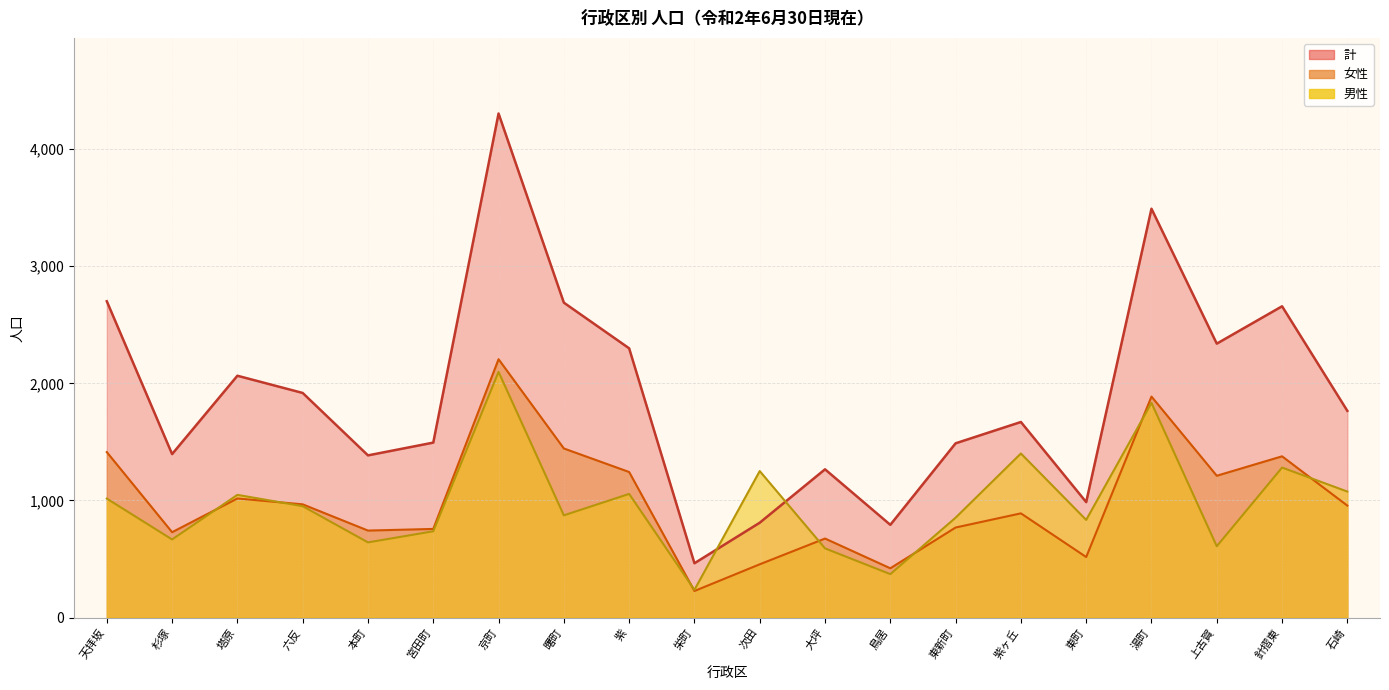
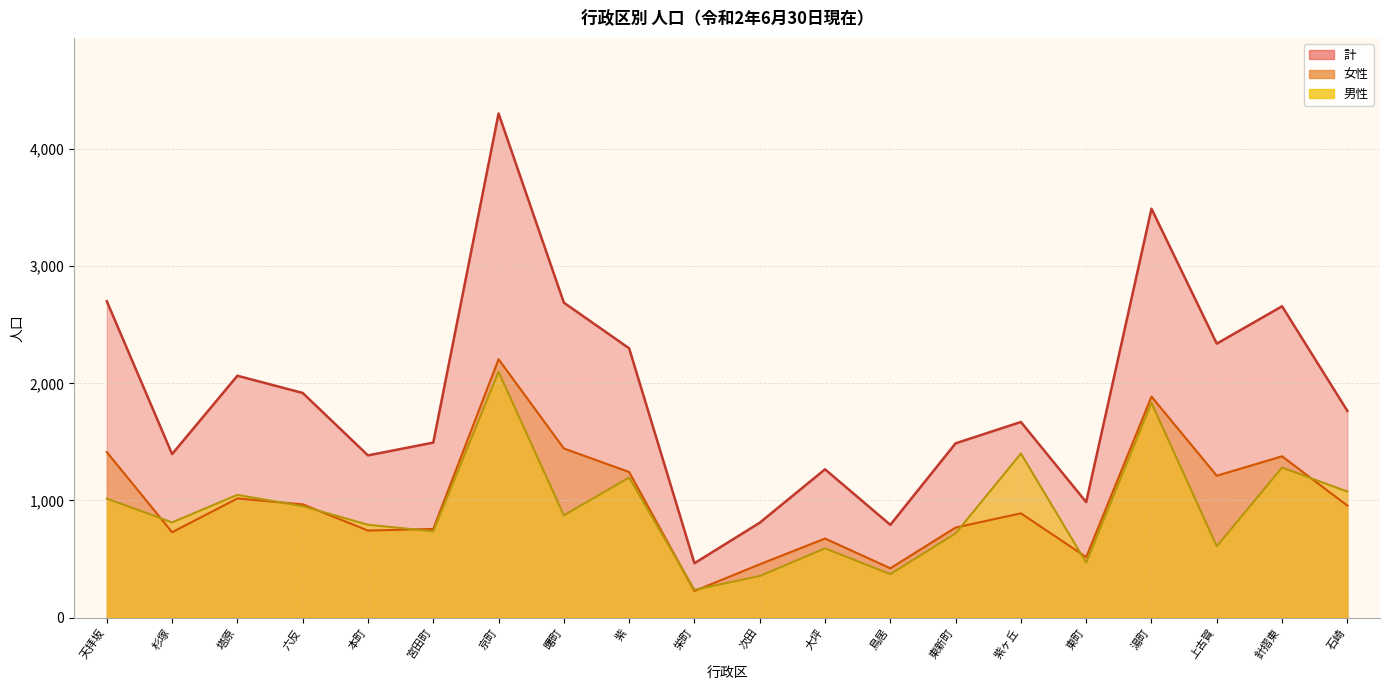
  {
    "男性": {
      "天拝坂": "1,020",
-     "杉塚": "670",
+     "杉塚": "810",
      "塔原": "1,050",
-     "本町": "640",
+     "本町": "790",
      "京町": "2,100",
      "曙町": "870",
-     "紫": "1,060",
-     "次田": "1,250",
+     "紫": "1,200",
+     "次田": "360",
      "大坪": "590",
      "鳥居": "370",
-     "東新町": "850",
+     "東新町": "720",
      "紫ヶ丘": "1,400",
-     "東町": "830",
+     "東町": "470",
      "湯町": "1,830",
      "上古賀": "610",
      "針摺東": "1,280",
      "石崎": "1,080"
    }
  }
